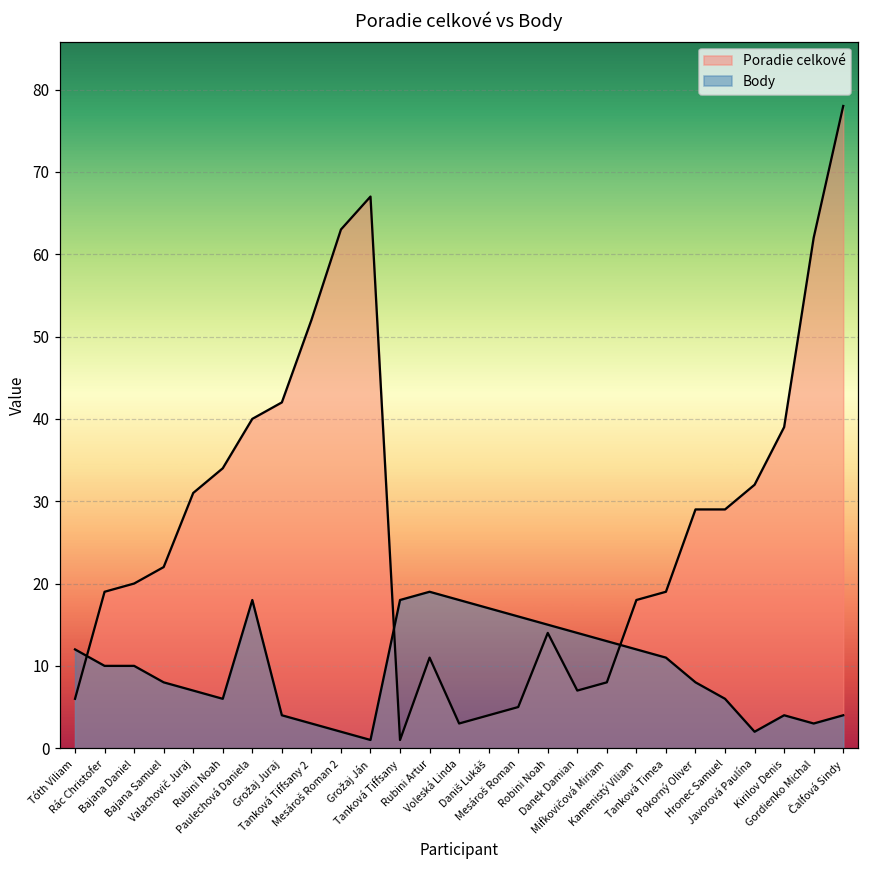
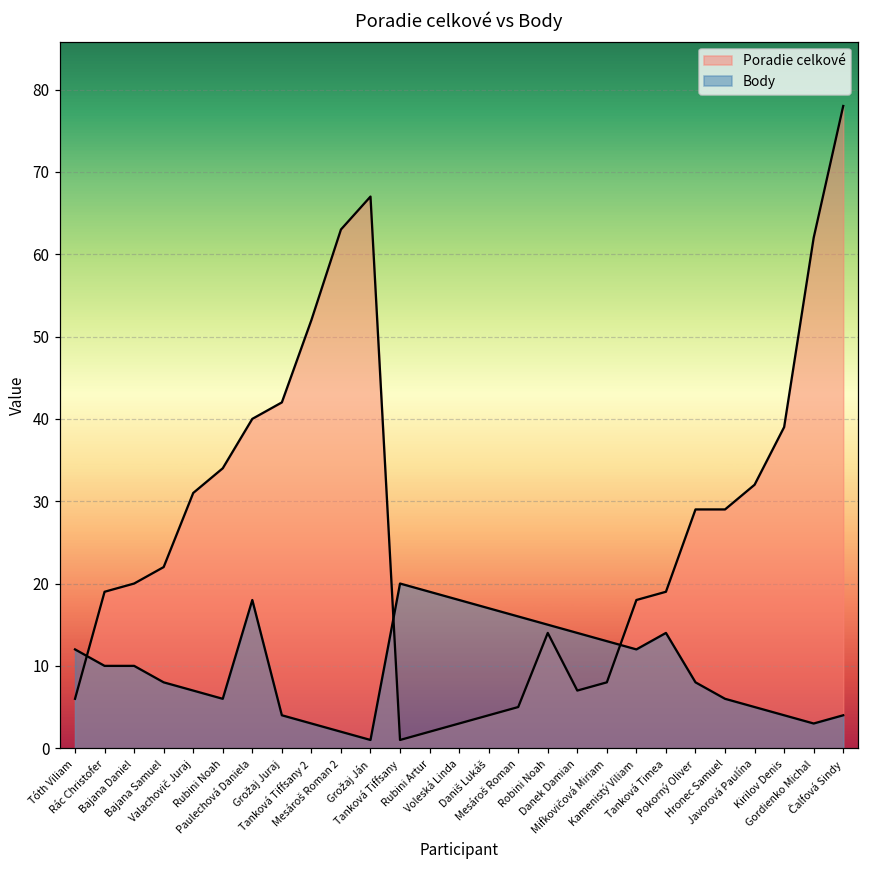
  {
    "Poradie celkové": {
      "Tóth Viliam": 6,
      "Rác Christofer": 19,
      "Bajana Daniel": 20,
      "Bajana Samuel": 22,
      "Valachovič Juraj": 31,
      "Rubini Noah": 34,
      "Paulechová Daniela": 40,
      "Grožaj Juraj": 42,
      "Tanková Tiffsany 2": 52,
      "Mesároš Roman 2": 63,
      "Grožaj Ján": 67,
      "Tanková Tiffsany": 1,
-     "Rubini Artur": 11,
+     "Rubini Artur": 2,
      "Voleská Linda": 3,
      "Daniš Lukáš": 4,
      "Mesároš Roman": 5,
      "Robini Noah": 14,
      "Danek Damian": 7,
      "Mifkovičová Miriam": 8,
      "Kamenistý Viliam": 18,
      "Tanková Timea": 19,
      "Pokorný Oliver": 29,
      "Hronec Samuel": 29,
      "Javorová Paulína": 32,
      "Kirilov Denis": 39,
      "Gordienko Michal": 62,
      "Čalfová Sindy": 78
    },
    "Body": {
      "Tóth Viliam": 12,
      "Rác Christofer": 10,
      "Bajana Daniel": 10,
      "Bajana Samuel": 8,
      "Valachovič Juraj": 7,
      "Rubini Noah": 6,
      "Paulechová Daniela": 18,
      "Grožaj Juraj": 4,
      "Tanková Tiffsany 2": 3,
      "Mesároš Roman 2": 2,
      "Grožaj Ján": 1,
-     "Tanková Tiffsany": 18,
+     "Tanková Tiffsany": 20,
      "Rubini Artur": 19,
      "Voleská Linda": 18,
      "Daniš Lukáš": 17,
      "Mesároš Roman": 16,
      "Robini Noah": 15,
      "Danek Damian": 14,
      "Mifkovičová Miriam": 13,
      "Kamenistý Viliam": 12,
-     "Tanková Timea": 11,
+     "Tanková Timea": 14,
      "Pokorný Oliver": 8,
      "Hronec Samuel": 6,
-     "Javorová Paulína": 2,
+     "Javorová Paulína": 5,
      "Kirilov Denis": 4,
      "Gordienko Michal": 3,
      "Čalfová Sindy": 4
    }
  }
